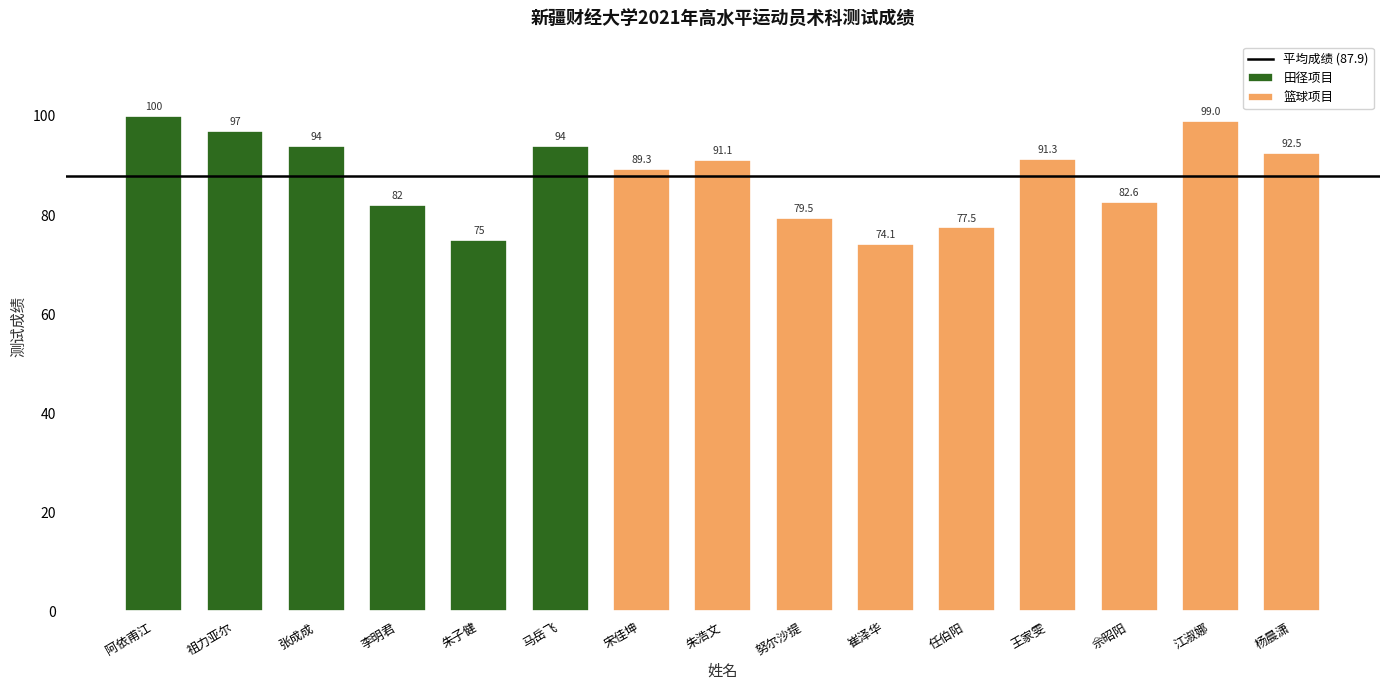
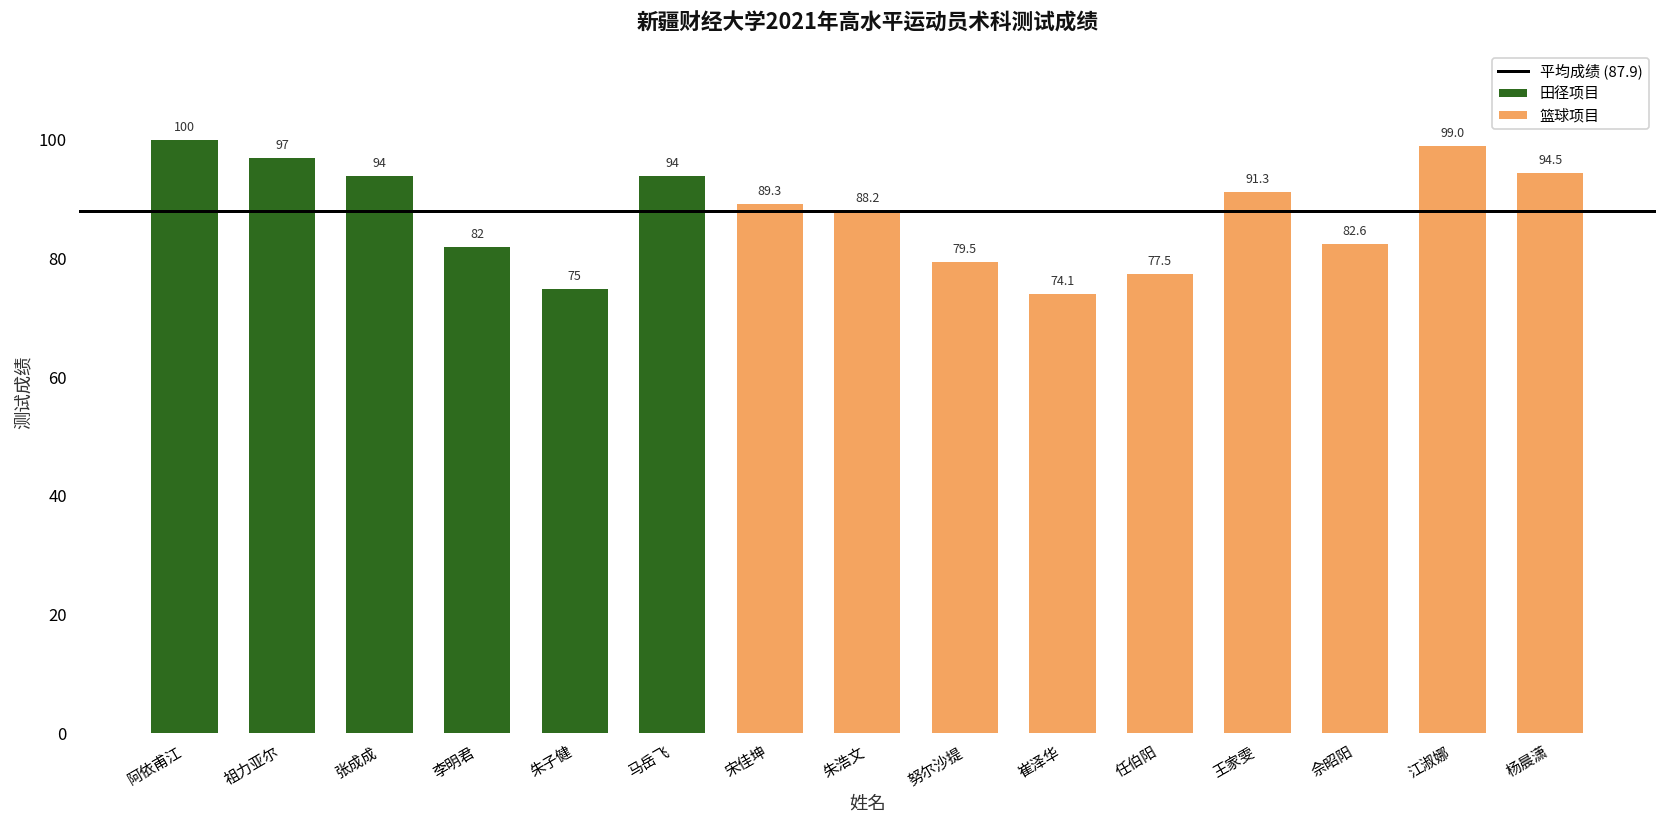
  {
    "篮球项目": {
      "宋佳坤": 89.3,
-     "朱浩文": 91.1,
+     "朱浩文": 88.2,
      "努尔沙提": 79.5,
      "崔泽华": 74.1,
      "任伯阳": 77.5,
      "王家雯": 91.3,
      "佘昭阳": 82.6,
      "江淑娜": 99.0,
-     "杨晨潇": 92.5
+     "杨晨潇": 94.5
    }
  }
